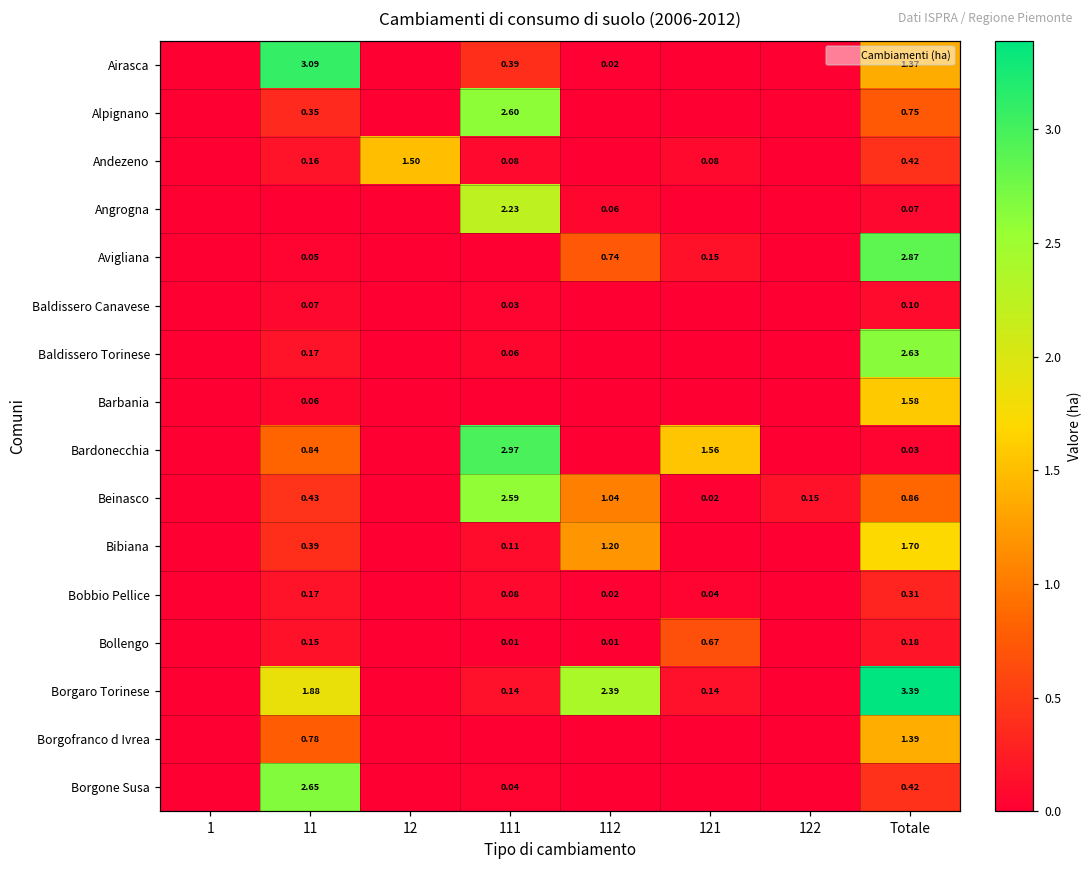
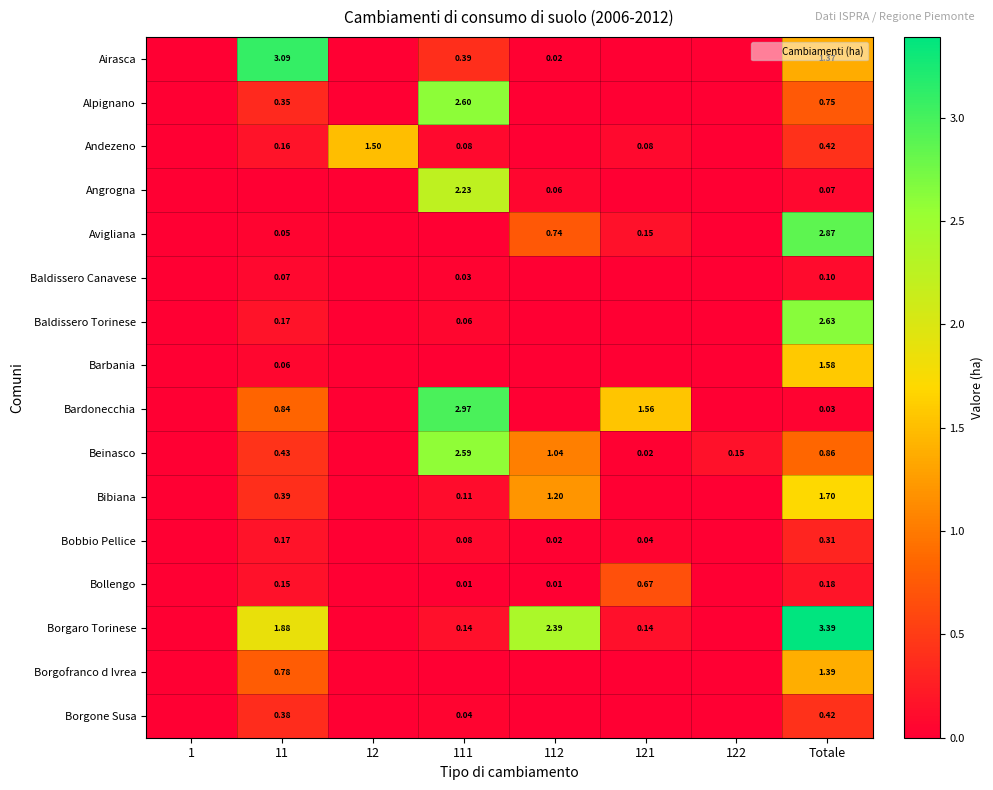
  {
    "Airasca": {
      "11": 3.09,
      "111": 0.39,
      "112": 0.02
    },
    "Alpignano": {
      "11": 0.35,
      "111": 2.60,
      "Totale": 0.75
    },
    "Andezeno": {
      "11": 0.16,
      "12": 1.50,
      "111": 0.08,
      "121": 0.08,
      "Totale": 0.42
    },
    "Angrogna": {
      "111": 2.23,
      "112": 0.06,
      "Totale": 0.07
    },
    "Avigliana": {
      "11": 0.05,
      "112": 0.74,
      "121": 0.15,
      "Totale": 2.87
    },
    "Baldissero Canavese": {
      "11": 0.07,
      "111": 0.03,
      "Totale": 0.10
    },
    "Baldissero Torinese": {
      "11": 0.17,
      "111": 0.06,
      "Totale": 2.63
    },
    "Barbania": {
      "11": 0.06,
      "Totale": 1.58
    },
    "Bardonecchia": {
      "11": 0.84,
      "111": 2.97,
      "121": 1.56,
      "Totale": 0.03
    },
    "Beinasco": {
      "11": 0.43,
      "111": 2.59,
      "112": 1.04,
      "121": 0.02,
      "122": 0.15,
      "Totale": 0.86
    },
    "Bibiana": {
      "11": 0.39,
      "111": 0.11,
      "112": 1.20,
      "Totale": 1.70
    },
    "Bobbio Pellice": {
      "11": 0.17,
      "111": 0.08,
      "112": 0.02,
      "121": 0.04,
      "Totale": 0.31
    },
    "Bollengo": {
      "11": 0.15,
      "111": 0.01,
      "112": 0.01,
      "121": 0.67,
      "Totale": 0.18
    },
    "Borgaro Torinese": {
      "11": 1.88,
      "111": 0.14,
      "112": 2.39,
      "121": 0.14,
      "Totale": 3.39
    },
    "Borgofranco d Ivrea": {
      "11": 0.78,
      "Totale": 1.39
    },
    "Borgone Susa": {
-     "11": 2.65,
+     "11": 0.38,
      "111": 0.04,
      "Totale": 0.42
    }
  }
